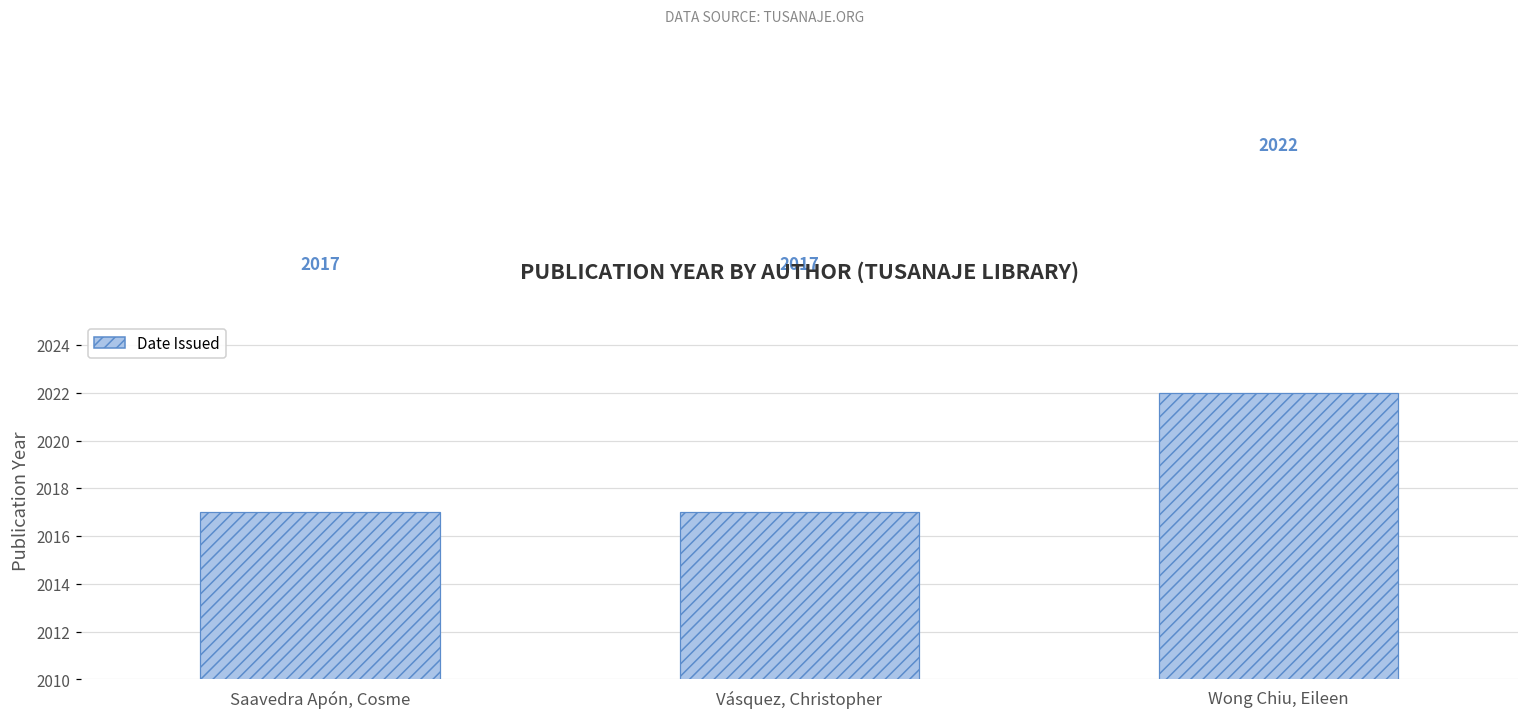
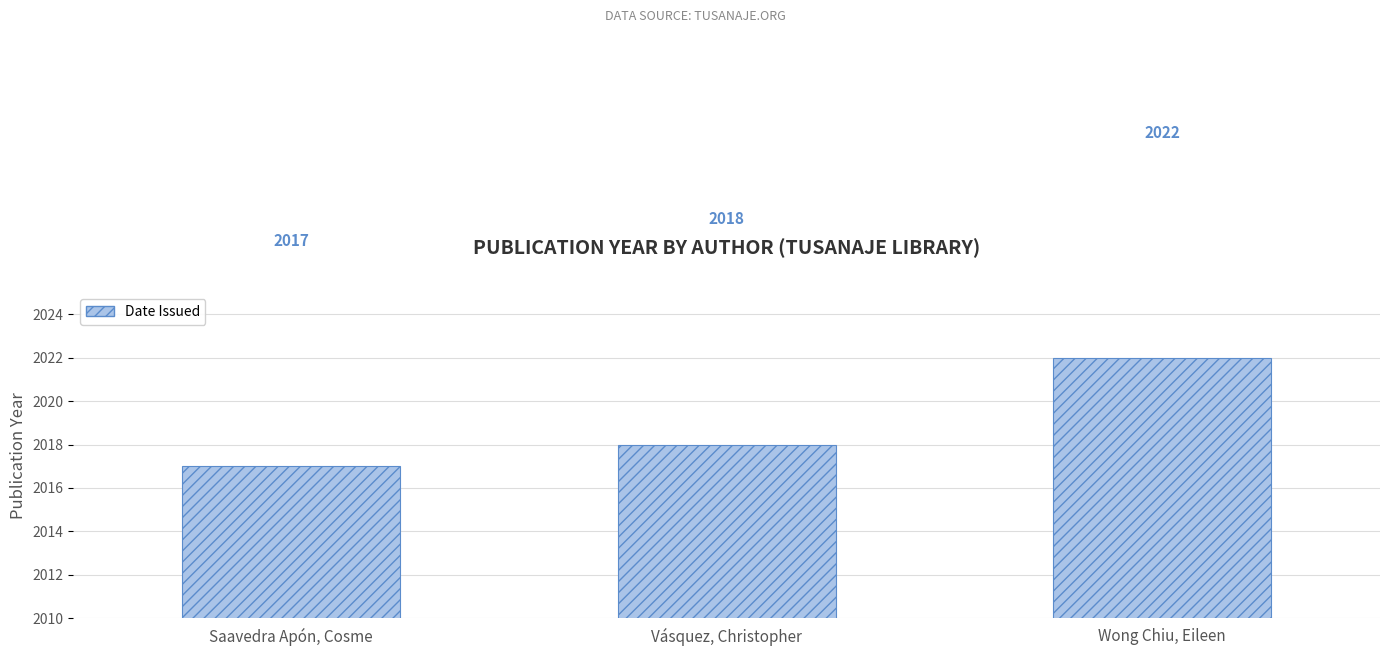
  {
-   "Vásquez, Christopher": 2017
+   "Vásquez, Christopher": 2018
  }
